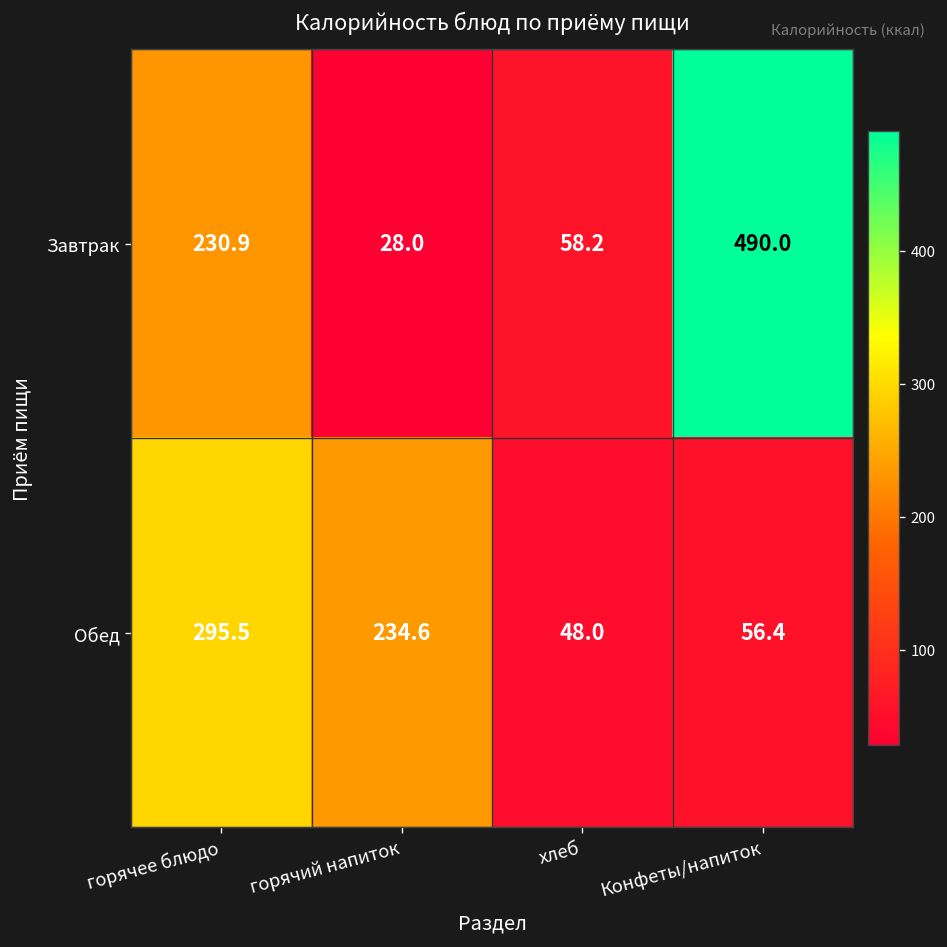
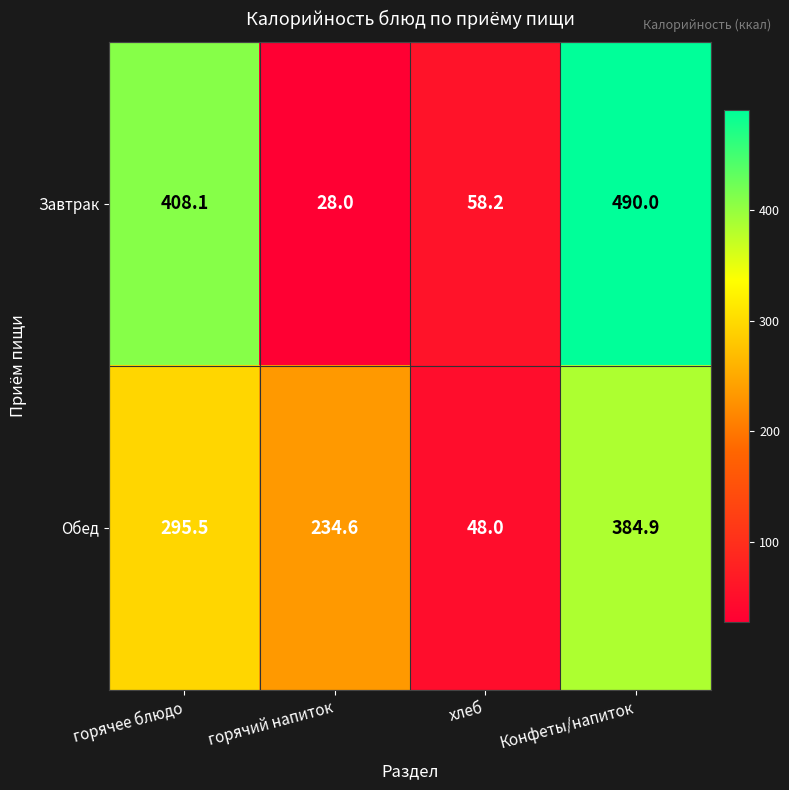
  {
    "Завтрак": {
-     "горячее блюдо": 230.9,
+     "горячее блюдо": 408.1,
      "горячий напиток": 28.0,
      "хлеб": 58.2,
      "Конфеты/напиток": 490.0
    },
    "Обед": {
      "горячее блюдо": 295.5,
      "горячий напиток": 234.6,
      "хлеб": 48.0,
-     "Конфеты/напиток": 56.4
+     "Конфеты/напиток": 384.9
    }
  }
